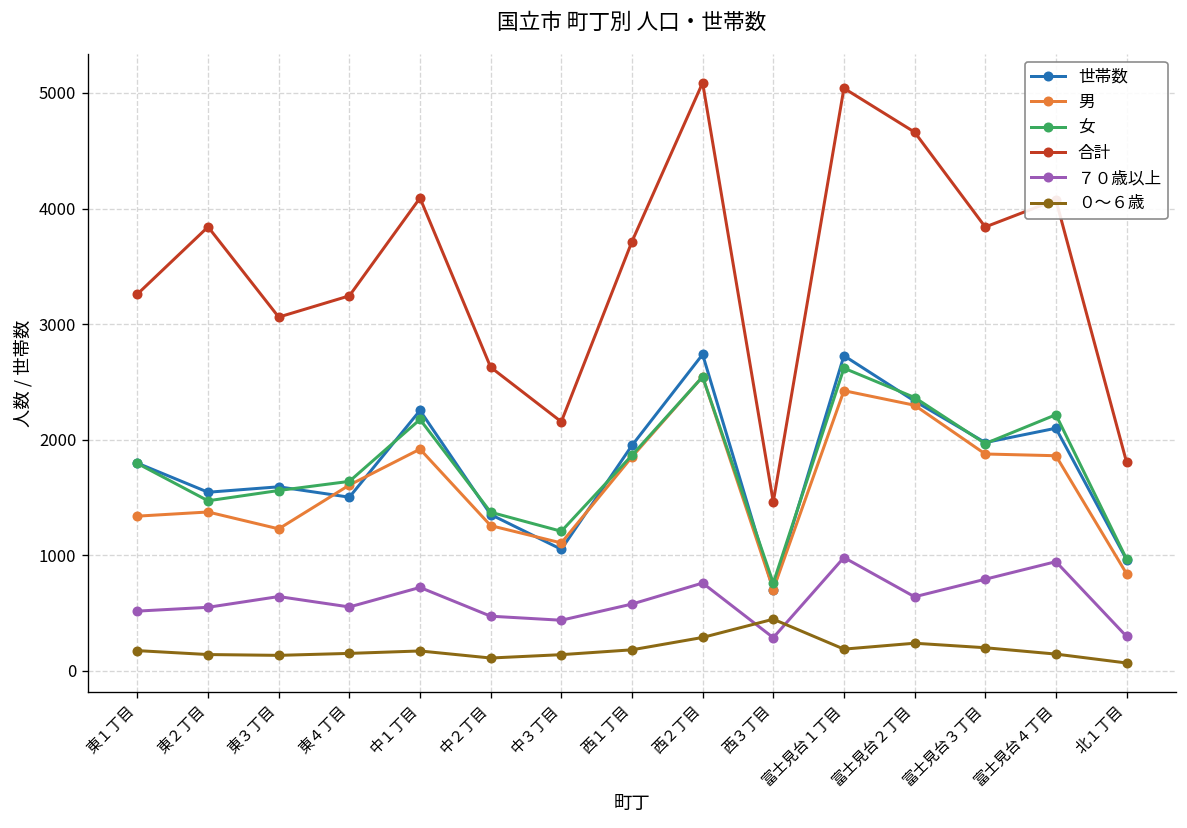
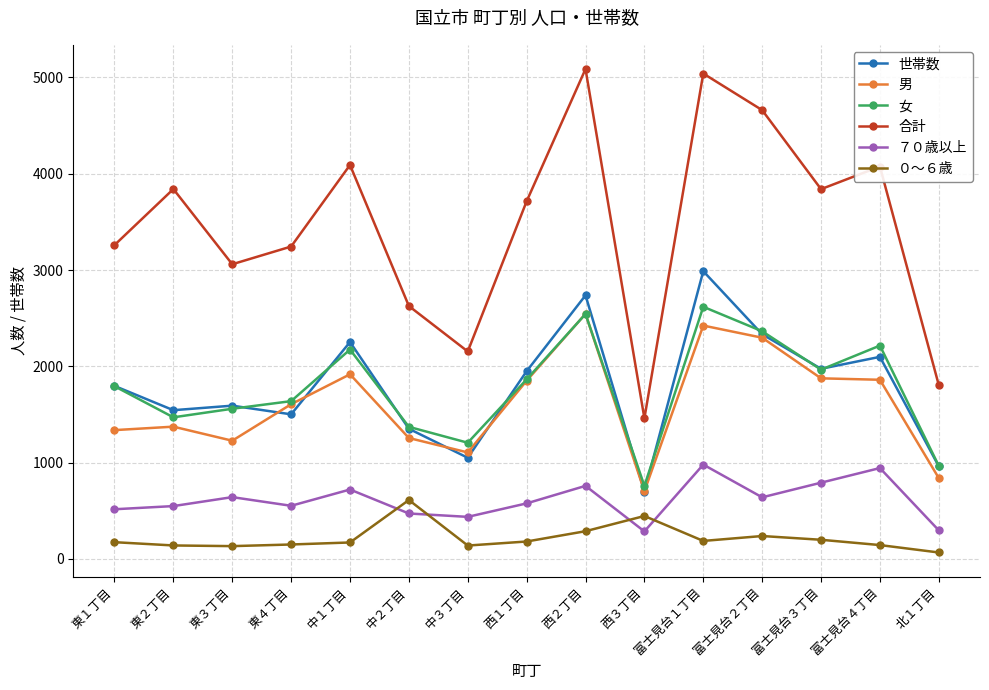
  {
    "世帯数": {
      "東２丁目": 1500,
      "東３丁目": 1600,
      "東４丁目": 1500,
      "中１丁目": 2300,
      "中３丁目": 1100,
      "西１丁目": 1900,
      "西２丁目": 2700,
-     "富士見台１丁目": 2700,
+     "富士見台１丁目": 3000,
      "富士見台２丁目": 2300,
      "富士見台４丁目": 2100
    },
    "男": {
      "東１丁目": 1300,
      "東２丁目": 1400,
      "東３丁目": 1200,
      "東４丁目": 1600,
      "中１丁目": 1900,
      "中２丁目": 1300,
      "中３丁目": 1100,
      "富士見台１丁目": 2400,
      "富士見台２丁目": 2300,
      "富士見台３丁目": 1900,
      "富士見台４丁目": 1900,
      "北１丁目": 800
    },
    "女": {
      "東２丁目": 1500,
      "東３丁目": 1600,
      "東４丁目": 1600,
      "中１丁目": 2200,
      "中３丁目": 1200,
      "西３丁目": 800,
      "富士見台１丁目": 2600,
      "富士見台２丁目": 2400,
      "富士見台４丁目": 2200
    },
    "合計": {
      "東１丁目": 3300,
      "東２丁目": 3800,
      "東３丁目": 3100,
      "東４丁目": 3200,
      "中１丁目": 4100,
      "中２丁目": 2600,
      "中３丁目": 2200,
      "西１丁目": 3700,
      "西２丁目": 5100,
      "西３丁目": 1500,
      "富士見台１丁目": 5000,
      "富士見台２丁目": 4700,
      "富士見台３丁目": 3800,
      "北１丁目": 1800
    },
    "７０歳以上": {
      "東１丁目": 500,
      "東２丁目": 500,
      "東３丁目": 600,
      "東４丁目": 600,
      "中１丁目": 700,
      "中２丁目": 500,
      "中３丁目": 400,
      "西１丁目": 600,
      "西２丁目": 800,
      "西３丁目": 300,
      "富士見台１丁目": 1000,
      "富士見台２丁目": 600,
      "富士見台３丁目": 800,
      "富士見台４丁目": 900,
      "北１丁目": 300
    },
    "０～６歳": {
      "東１丁目": 200,
      "東２丁目": 100,
      "東３丁目": 100,
      "東４丁目": 100,
      "中１丁目": 200,
-     "中２丁目": 100,
+     "中２丁目": 600,
      "中３丁目": 100,
      "西１丁目": 200,
      "西２丁目": 300,
      "西３丁目": 400,
      "富士見台１丁目": 200,
      "富士見台２丁目": 200,
      "富士見台３丁目": 200,
      "富士見台４丁目": 100,
      "北１丁目": 100
    }
  }
